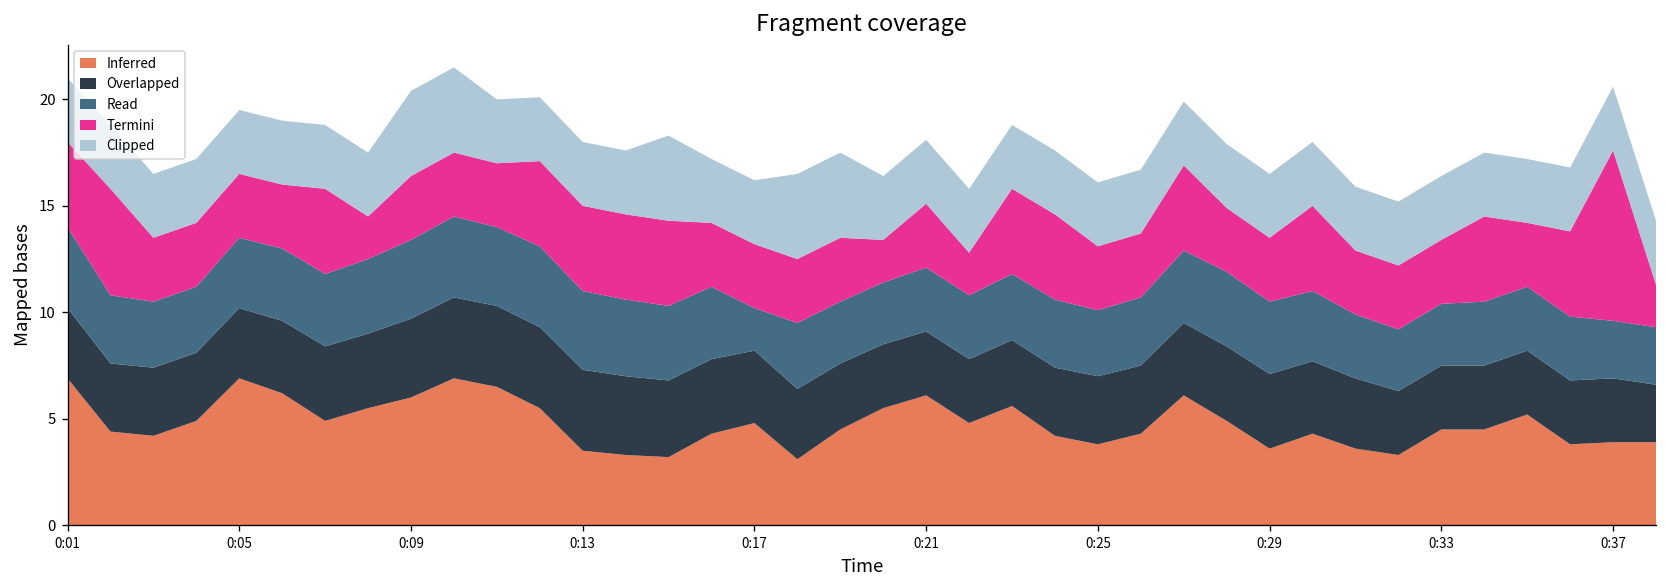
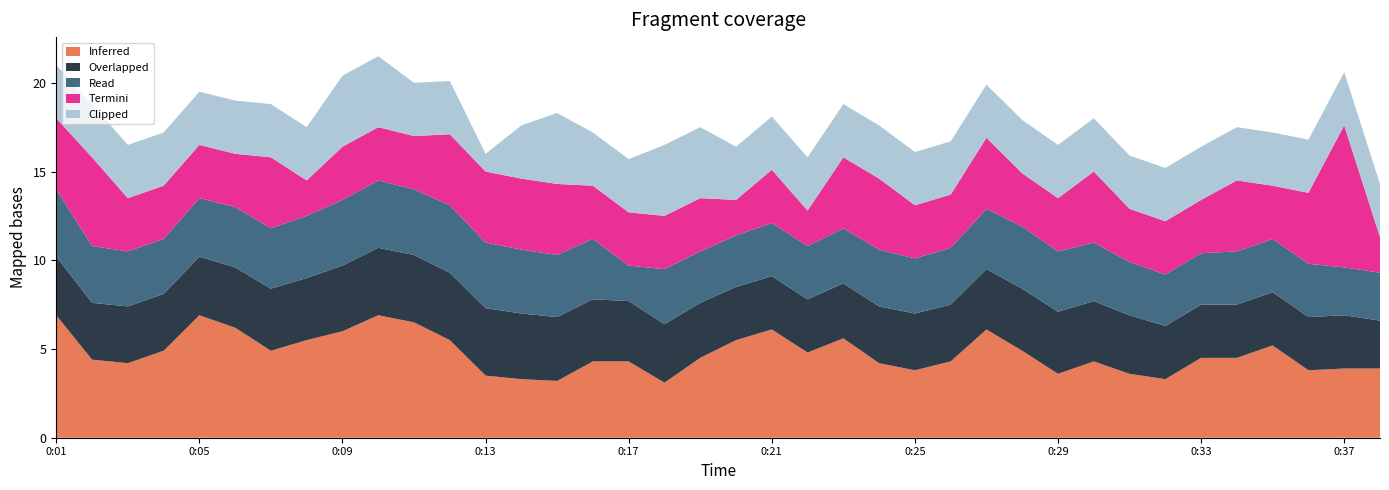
  {
    "Inferred": {
      "0:01": 6.9,
      "0:05": 6.9,
      "0:09": 6.0,
      "0:13": 3.5,
-     "0:17": 4.8,
+     "0:17": 4.3,
      "0:21": 6.1,
      "0:25": 3.8,
      "0:29": 3.6,
      "0:33": 4.5,
      "0:37": 3.9
    },
    "Overlapped": {
      "0:01": 3.3,
      "0:05": 3.3,
      "0:09": 3.7,
      "0:13": 3.8,
      "0:17": 3.4,
      "0:21": 3.0,
      "0:25": 3.2,
      "0:29": 3.5,
      "0:33": 3.0,
      "0:37": 3.0
    },
    "Read": {
      "0:01": 3.8,
      "0:05": 3.3,
      "0:09": 3.7,
      "0:13": 3.7,
      "0:17": 2.0,
      "0:21": 3.0,
      "0:25": 3.1,
      "0:29": 3.4,
      "0:33": 2.9,
      "0:37": 2.7
    },
    "Termini": {
      "0:01": 4.0,
      "0:05": 3.0,
      "0:09": 3.0,
      "0:13": 4.0,
      "0:17": 3.0,
      "0:21": 3.0,
      "0:25": 3.0,
      "0:29": 3.0,
      "0:33": 3.0,
      "0:37": 8.0
    },
    "Clipped": {
      "0:01": 3,
      "0:05": 3,
      "0:09": 4,
-     "0:13": 3,
+     "0:13": 1,
      "0:17": 3,
      "0:21": 3,
      "0:25": 3,
      "0:29": 3,
      "0:33": 3,
      "0:37": 3
    }
  }
